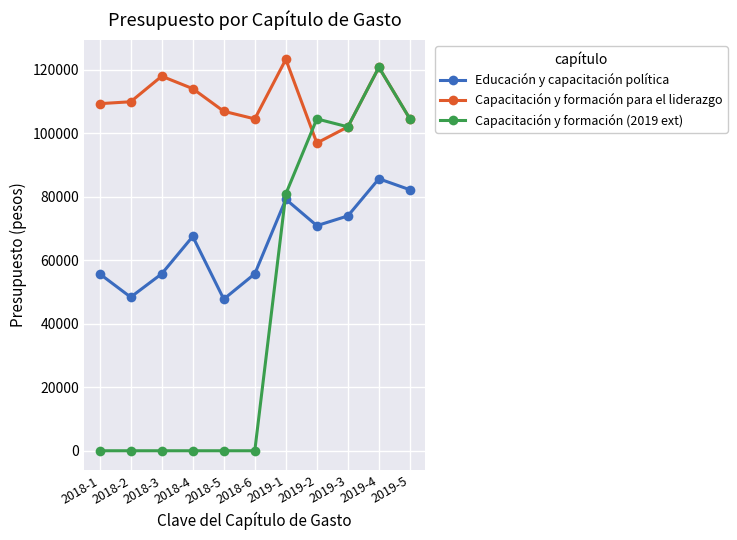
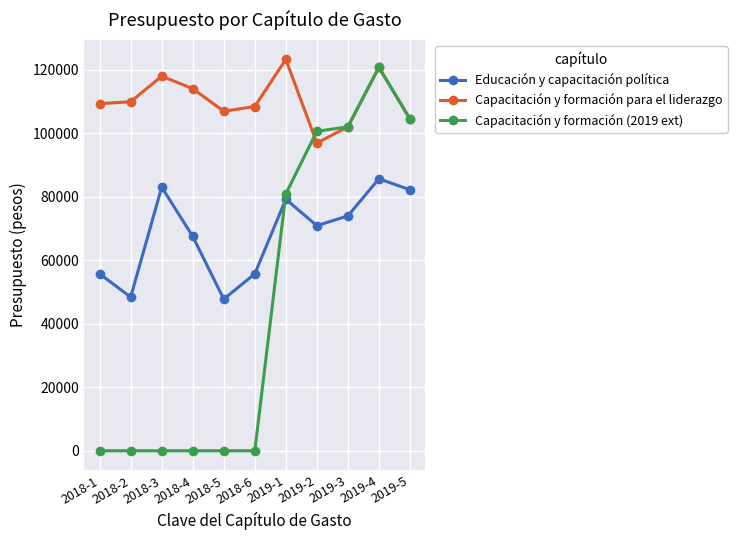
  {
    "Educación y capacitación política": {
      "2018-1": 56000,
      "2018-2": 48000,
-     "2018-3": 56000,
+     "2018-3": 83000,
      "2018-4": 67000,
      "2018-5": 48000,
      "2018-6": 56000,
      "2019-1": 79000,
      "2019-2": 71000,
      "2019-3": 74000,
      "2019-4": 86000,
      "2019-5": 82000
    },
    "Capacitación y formación para el liderazgo": {
      "2018-1": 109000,
      "2018-2": 110000,
      "2018-3": 118000,
      "2018-4": 114000,
      "2018-5": 107000,
-     "2018-6": 105000,
+     "2018-6": 108000,
      "2019-1": 123000,
      "2019-2": 97000
    },
    "Capacitación y formación (2019 ext)": {
      "2018-1": 0,
      "2018-2": 0,
      "2018-3": 0,
      "2018-4": 0,
      "2018-5": 0,
      "2018-6": 0,
      "2019-1": 81000,
-     "2019-2": 105000
+     "2019-2": 101000
    }
  }
